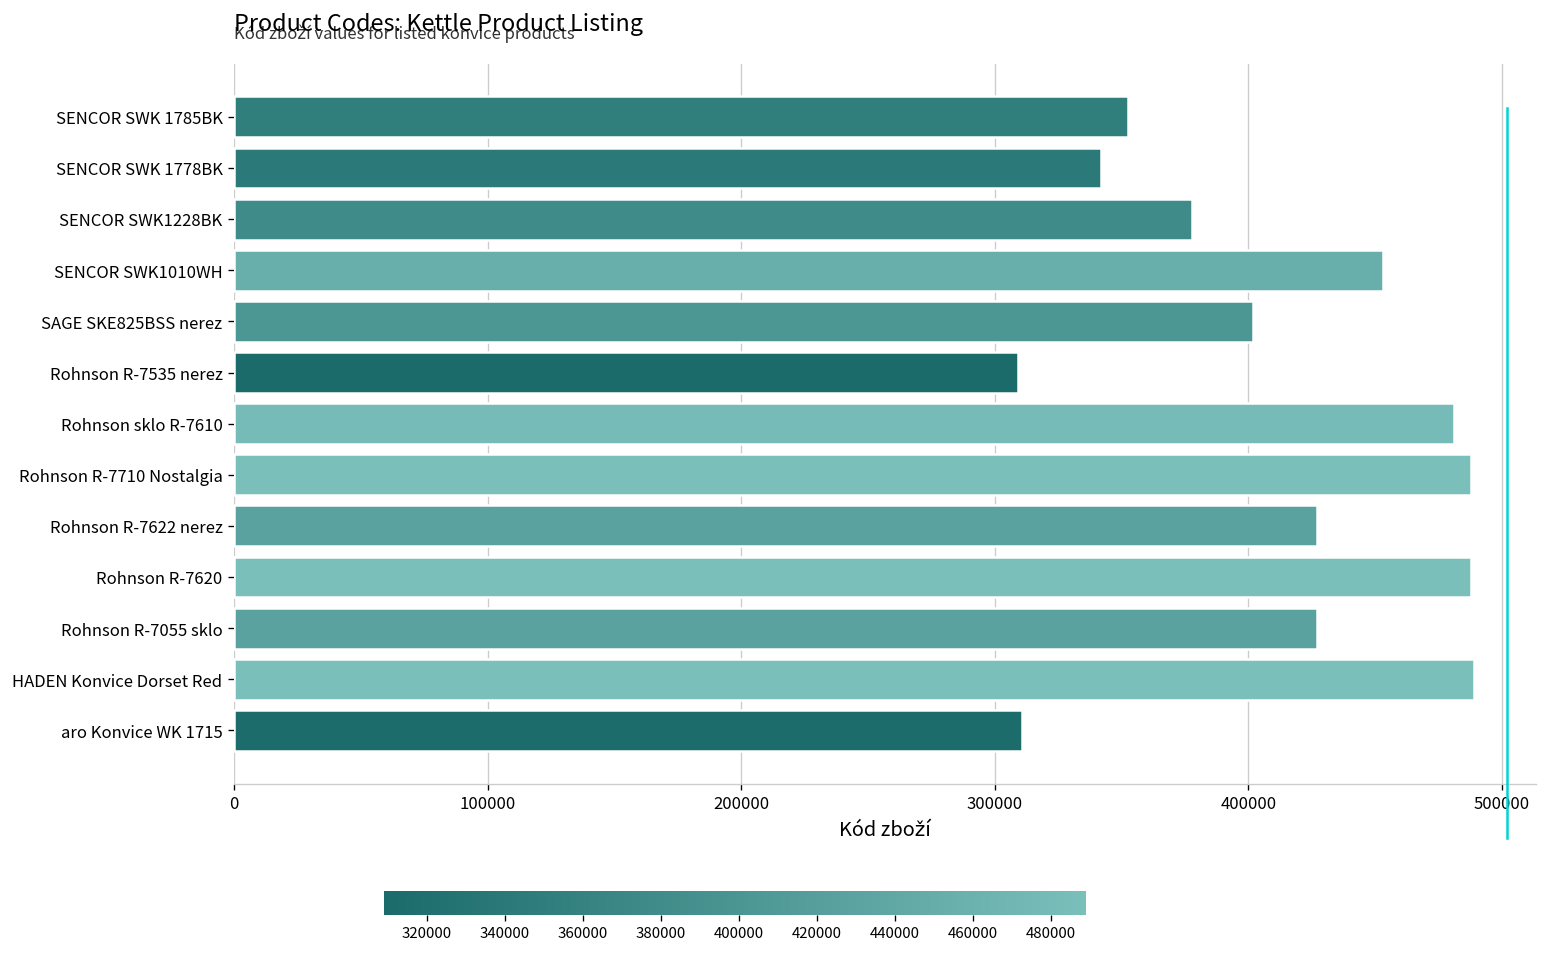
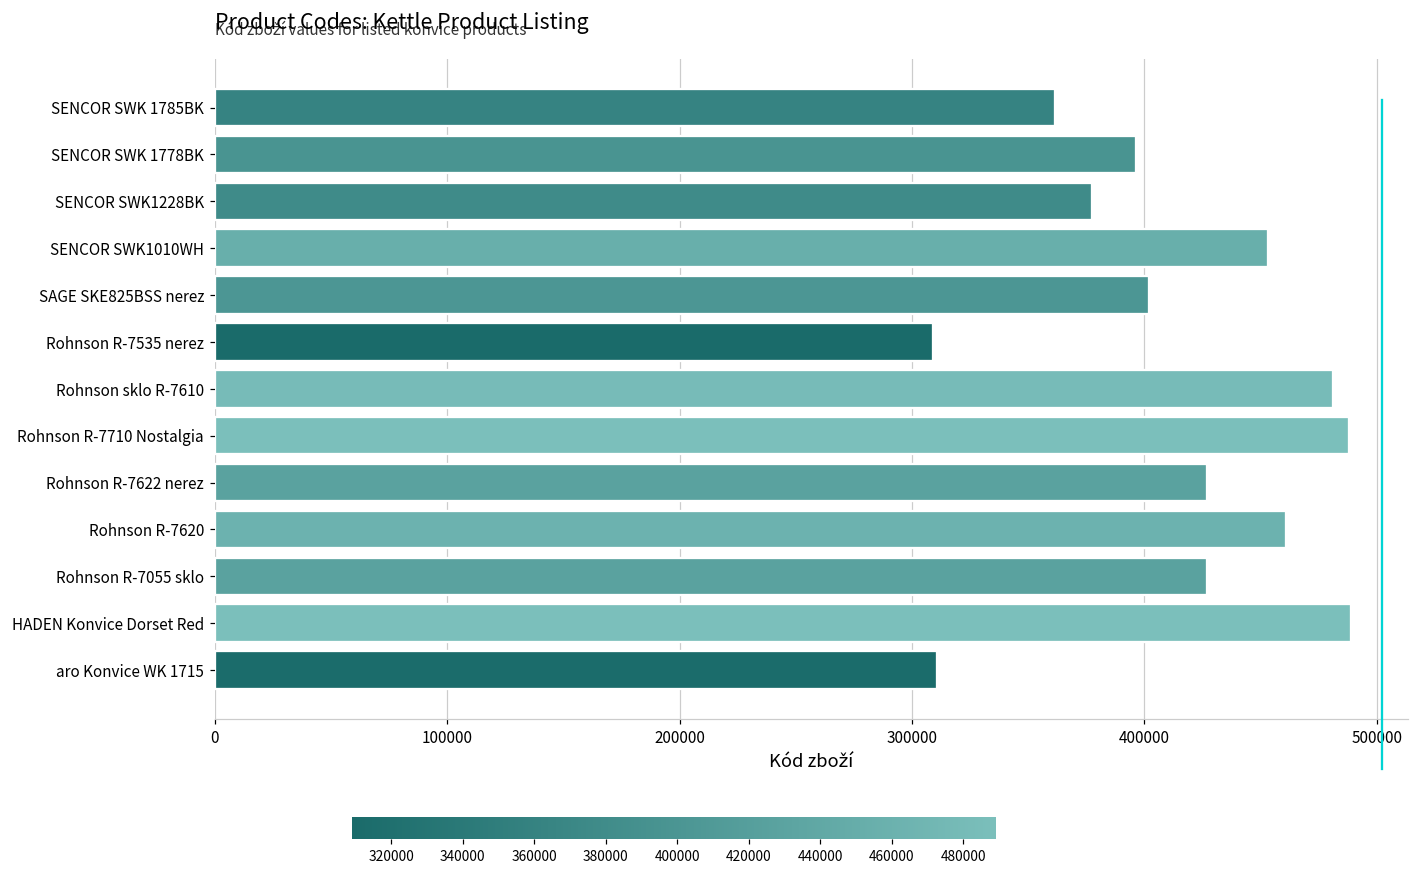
  {
-   "SENCOR SWK 1785BK": 352000,
-   "SENCOR SWK 1778BK": 342000,
+   "SENCOR SWK 1785BK": 362000,
+   "SENCOR SWK 1778BK": 397000,
    "SENCOR SWK1228BK": 378000,
    "SENCOR SWK1010WH": 453000,
    "SAGE SKE825BSS nerez": 402000,
    "Rohnson R-7535 nerez": 309000,
    "Rohnson sklo R-7610": 481000,
    "Rohnson R-7710 Nostalgia": 488000,
    "Rohnson R-7622 nerez": 427000,
-   "Rohnson R-7620": 488000,
+   "Rohnson R-7620": 461000,
    "Rohnson R-7055 sklo": 427000,
    "HADEN Konvice Dorset Red": 489000,
    "aro Konvice WK 1715": 311000
  }
